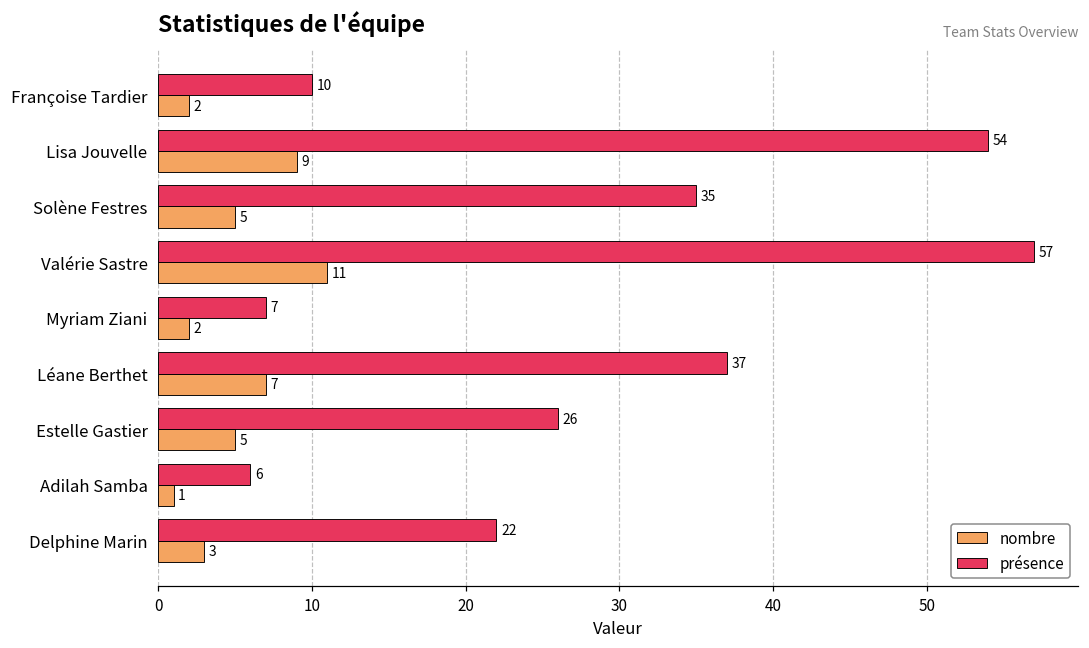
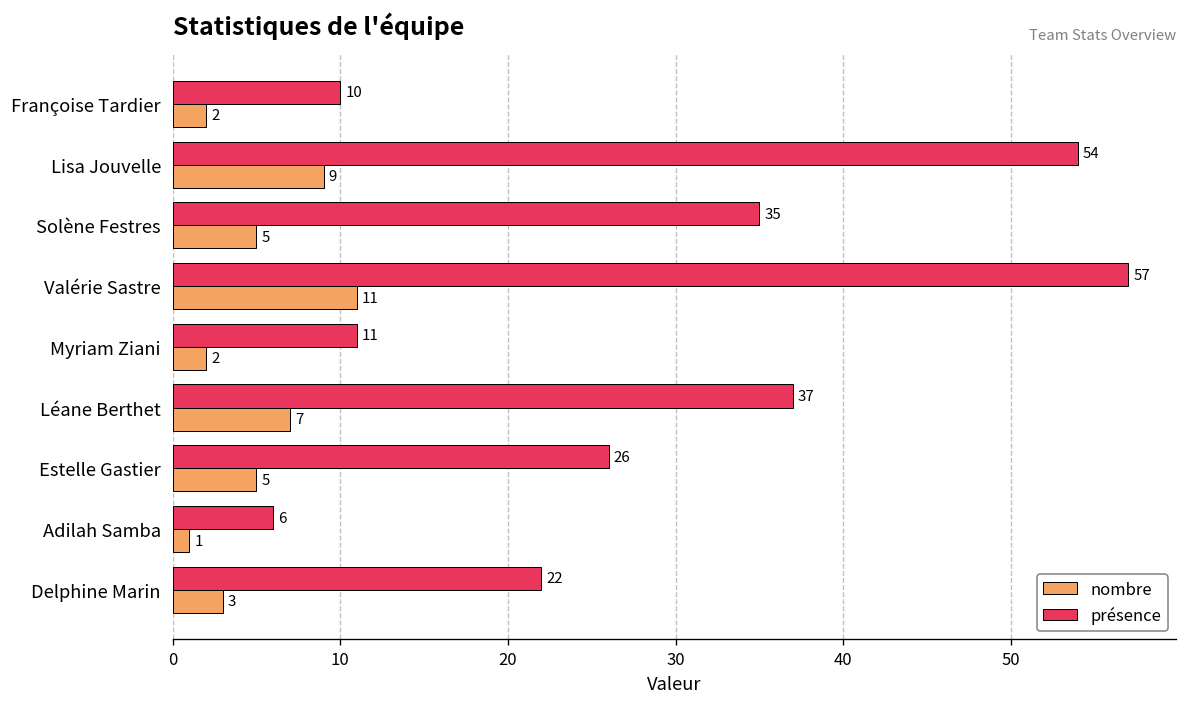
  {
    "nombre": {
      "Françoise Tardier": 2,
      "Lisa Jouvelle": 9,
      "Solène Festres": 5,
      "Valérie Sastre": 11,
      "Myriam Ziani": 2,
      "Léane Berthet": 7,
      "Estelle Gastier": 5,
      "Adilah Samba": 1,
      "Delphine Marin": 3
    },
    "présence": {
      "Françoise Tardier": 10,
      "Lisa Jouvelle": 54,
      "Solène Festres": 35,
      "Valérie Sastre": 57,
-     "Myriam Ziani": 7,
+     "Myriam Ziani": 11,
      "Léane Berthet": 37,
      "Estelle Gastier": 26,
      "Adilah Samba": 6,
      "Delphine Marin": 22
    }
  }
